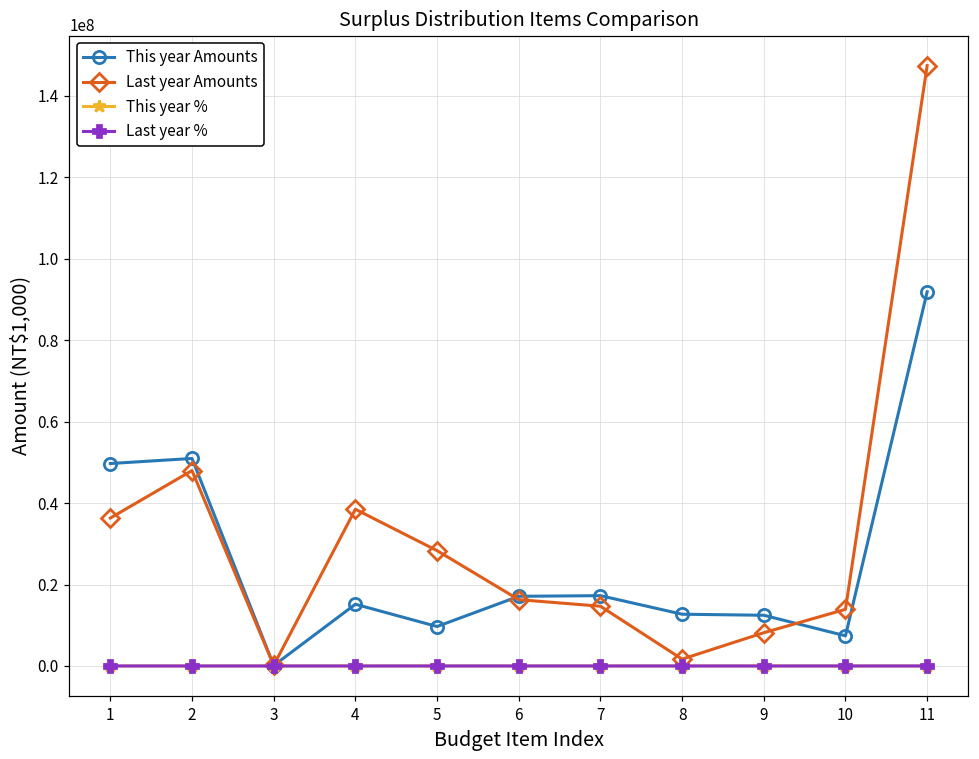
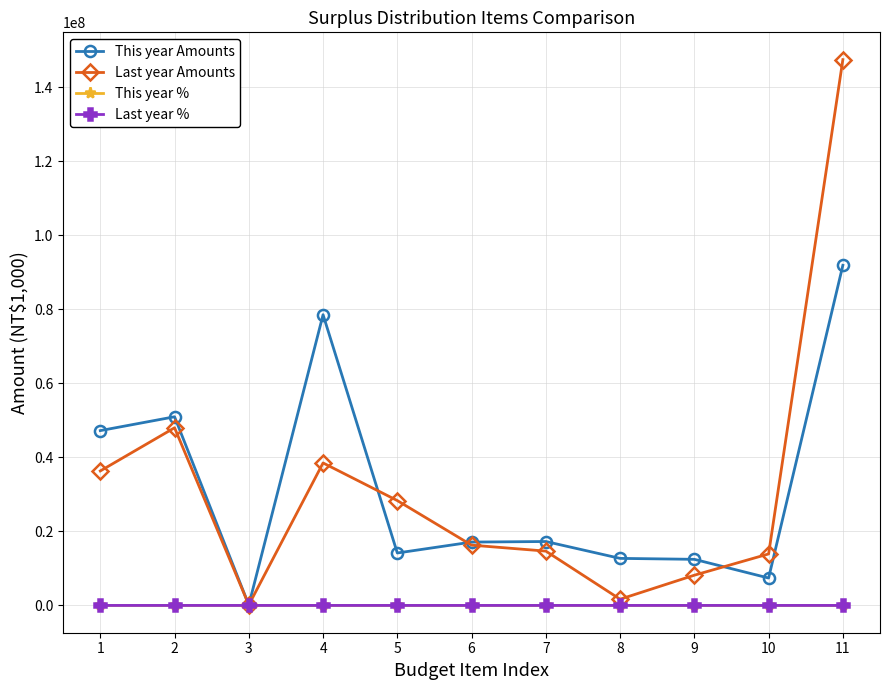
  {
    "This year Amounts": {
-     "1": 50000000,
+     "1": 47000000,
      "2": 51000000,
-     "4": 15000000,
-     "5": 10000000,
+     "4": 79000000,
+     "5": 14000000,
      "6": 17000000,
      "7": 17000000,
      "8": 13000000,
      "9": 12000000,
      "10": 7000000,
      "11": 92000000
    },
    "Last year Amounts": {
      "1": 36000000,
      "2": 48000000,
      "4": 38000000,
      "5": 28000000,
      "6": 16000000,
      "7": 15000000,
      "8": 2000000,
      "9": 8000000,
      "10": 14000000,
      "11": 147000000
    },
    "Last year %": {
      "1": 0,
      "2": 0,
      "4": 0,
      "5": 0,
      "6": 0,
      "7": 0,
      "8": 0,
      "9": 0,
      "10": 0,
      "11": 0
    }
  }
